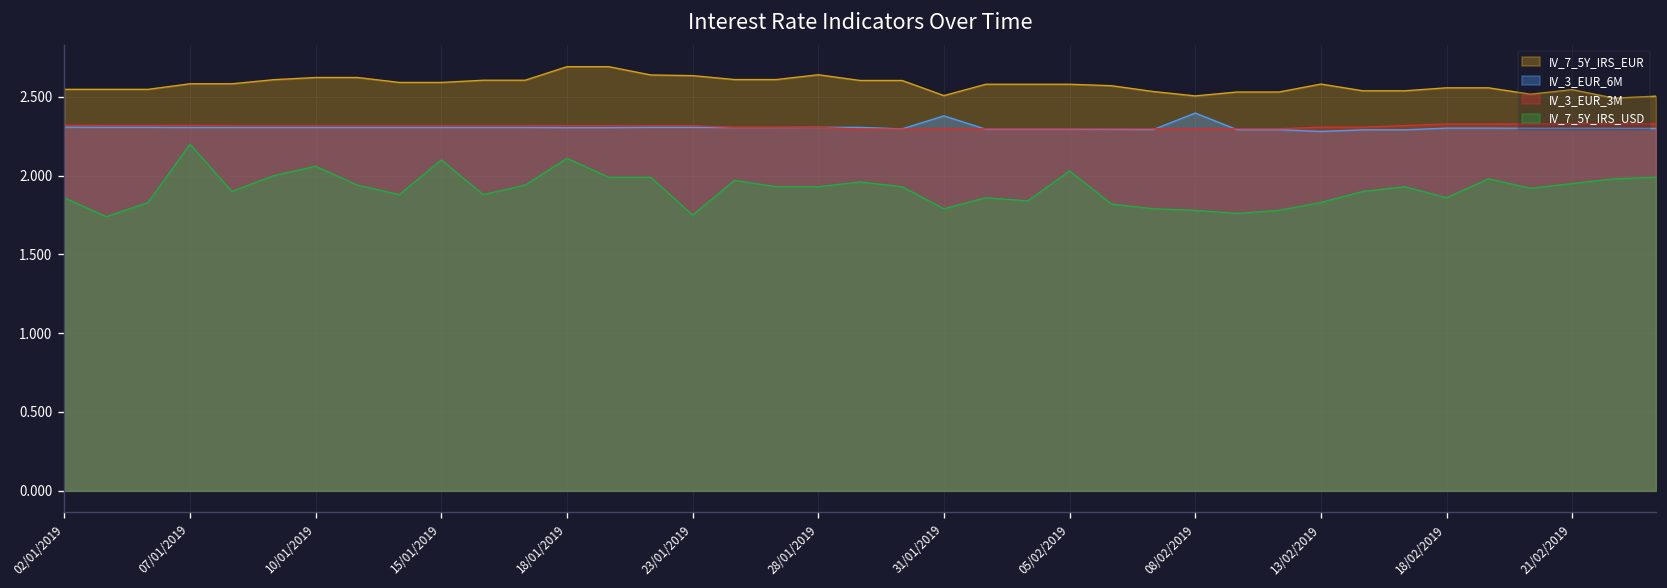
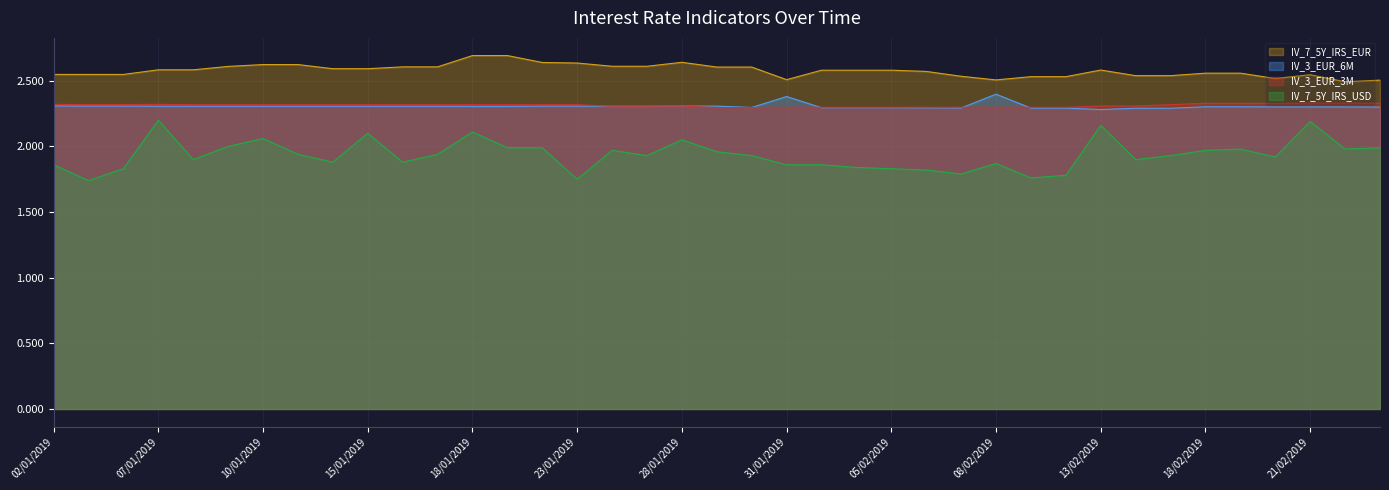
  {
    "IV_3_EUR_6M": {
      "31/01/2019": 2.38,
      "08/02/2019": 2.40,
      "13/02/2019": 2.28,
      "18/02/2019": 2.30,
      "21/02/2019": 2.30
    },
    "IV_7_5Y_IRS_USD": {
      "02/01/2019": 1.86,
      "07/01/2019": 2.20,
      "10/01/2019": 2.06,
      "15/01/2019": 2.10,
      "18/01/2019": 2.11,
      "23/01/2019": 1.75,
-     "28/01/2019": 1.93,
-     "31/01/2019": 1.79,
-     "05/02/2019": 2.03,
-     "08/02/2019": 1.78,
-     "13/02/2019": 1.83,
-     "18/02/2019": 1.86,
-     "21/02/2019": 1.95
+     "28/01/2019": 2.05,
+     "31/01/2019": 1.86,
+     "05/02/2019": 1.83,
+     "08/02/2019": 1.87,
+     "13/02/2019": 2.16,
+     "18/02/2019": 1.97,
+     "21/02/2019": 2.19
    }
  }
